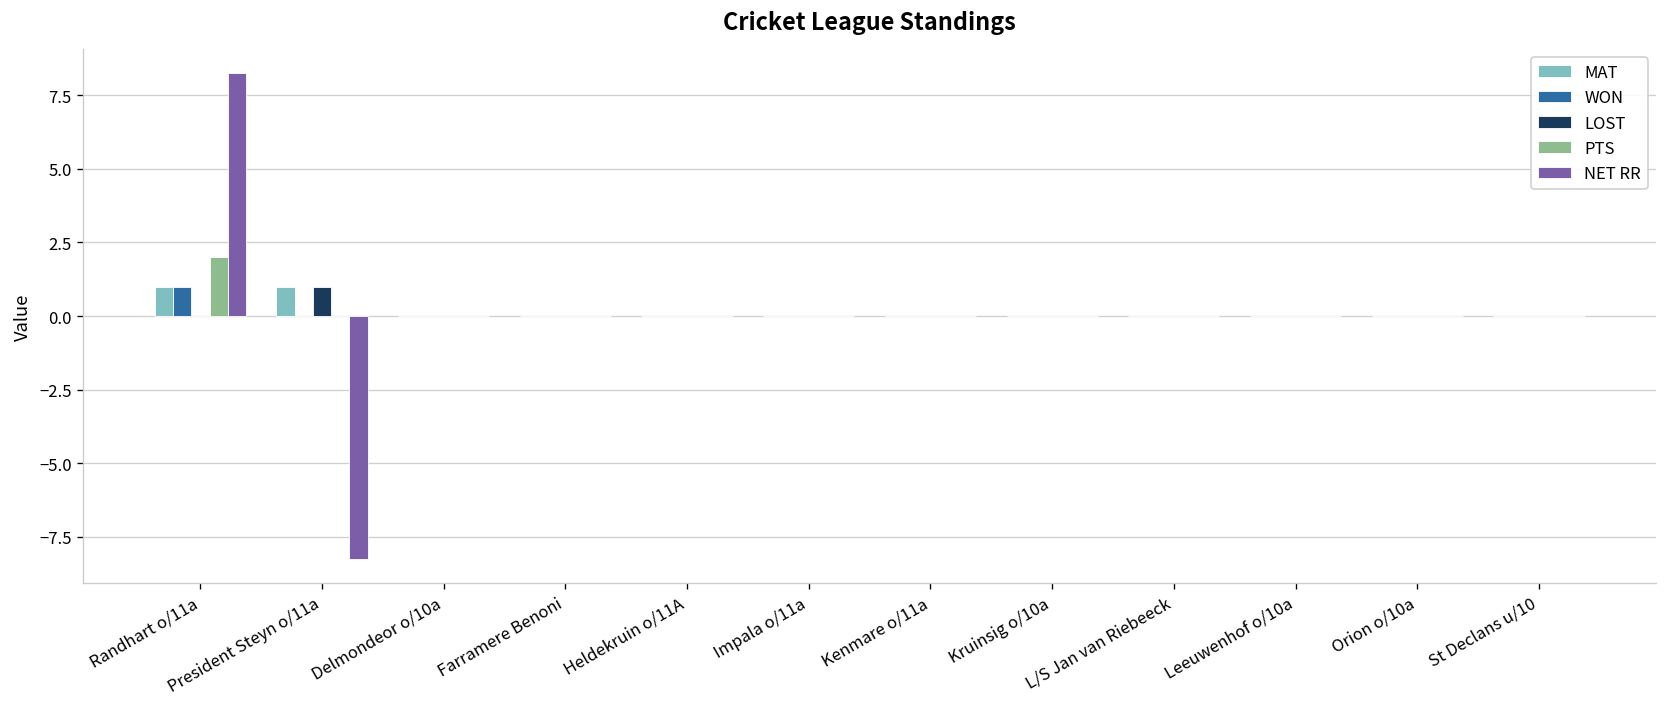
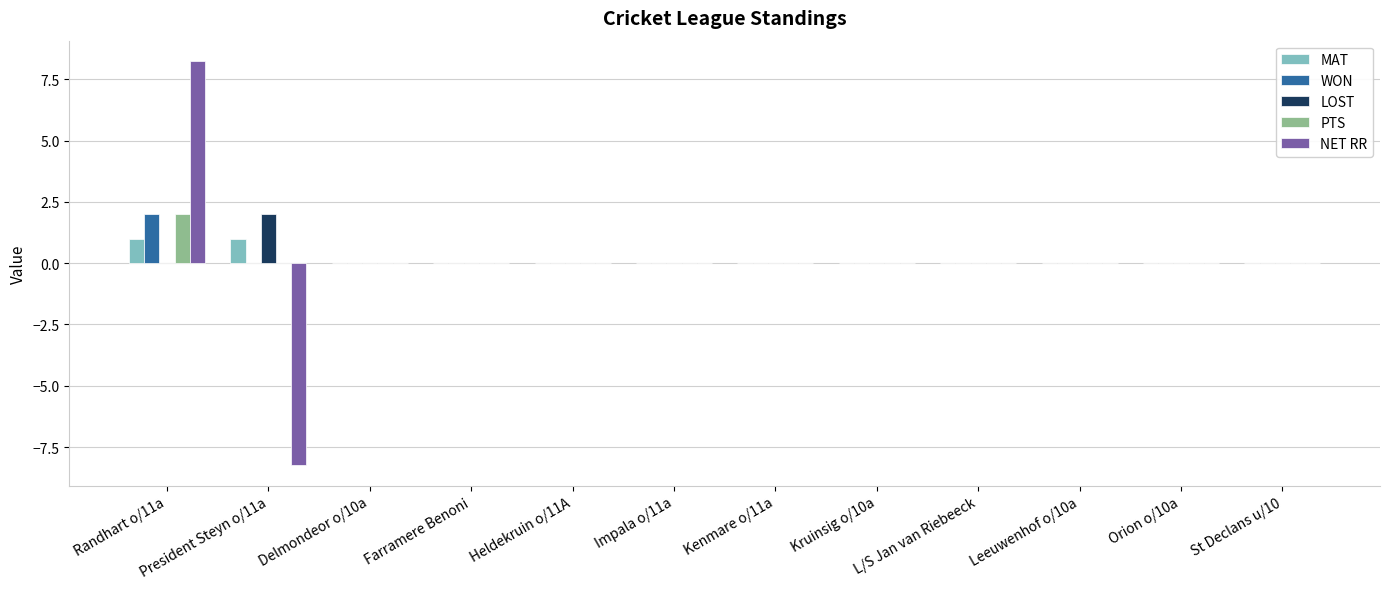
  {
    "WON": {
-     "Randhart o/11a": 1,
+     "Randhart o/11a": 2,
      "President Steyn o/11a": 0,
      "Delmondeor o/10a": 0,
      "Farramere Benoni": 0,
      "Heldekruin o/11A": 0,
      "Impala o/11a": 0,
      "Kenmare o/11a": 0,
      "Kruinsig o/10a": 0,
      "L/S Jan van Riebeeck": 0,
      "Leeuwenhof o/10a": 0,
      "Orion o/10a": 0,
      "St Declans u/10": 0
    },
    "LOST": {
      "Randhart o/11a": 0,
-     "President Steyn o/11a": 1,
+     "President Steyn o/11a": 2,
      "Delmondeor o/10a": 0,
      "Farramere Benoni": 0,
      "Heldekruin o/11A": 0,
      "Impala o/11a": 0,
      "Kenmare o/11a": 0,
      "Kruinsig o/10a": 0,
      "L/S Jan van Riebeeck": 0,
      "Leeuwenhof o/10a": 0,
      "Orion o/10a": 0,
      "St Declans u/10": 0
    },
    "NET RR": {
      "Randhart o/11a": 8.3,
      "President Steyn o/11a": -8.3,
      "Delmondeor o/10a": 0,
      "Farramere Benoni": 0,
      "Heldekruin o/11A": 0,
      "Impala o/11a": 0,
      "Kenmare o/11a": 0,
      "Kruinsig o/10a": 0,
      "L/S Jan van Riebeeck": 0,
      "Leeuwenhof o/10a": 0,
      "Orion o/10a": 0,
      "St Declans u/10": 0
    }
  }
